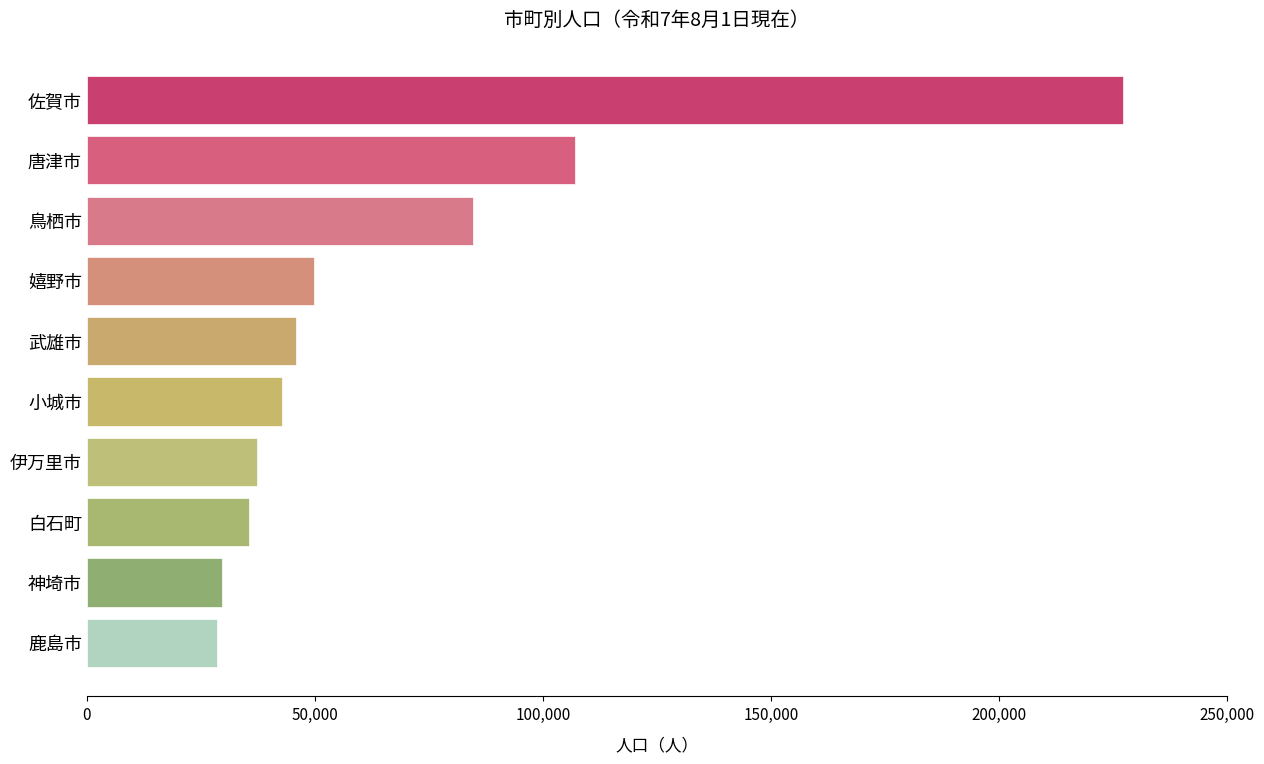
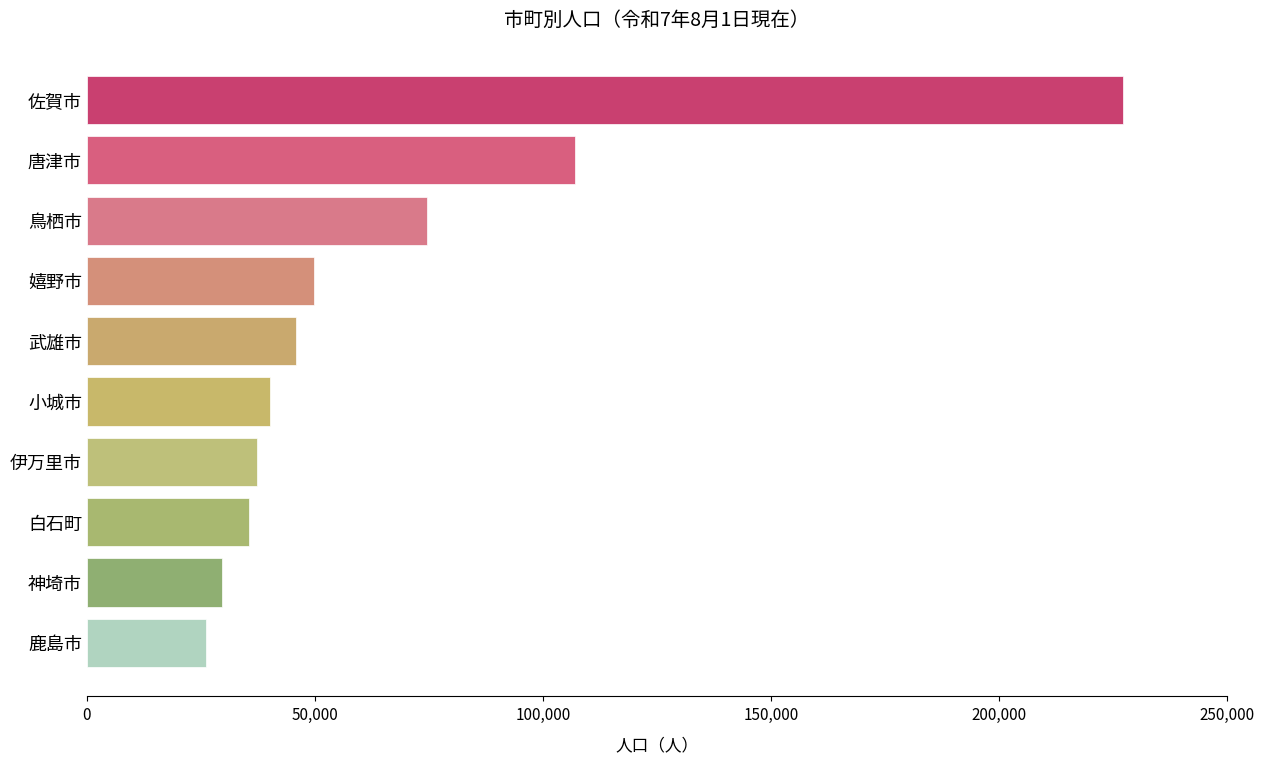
  {
    "佐賀市": "227,000",
    "唐津市": "107,000",
-   "鳥栖市": "85,000",
+   "鳥栖市": "75,000",
    "嬉野市": "50,000",
    "武雄市": "46,000",
-   "小城市": "43,000",
+   "小城市": "40,000",
    "伊万里市": "37,000",
    "白石町": "36,000",
    "神埼市": "30,000",
-   "鹿島市": "29,000"
+   "鹿島市": "26,000"
  }
